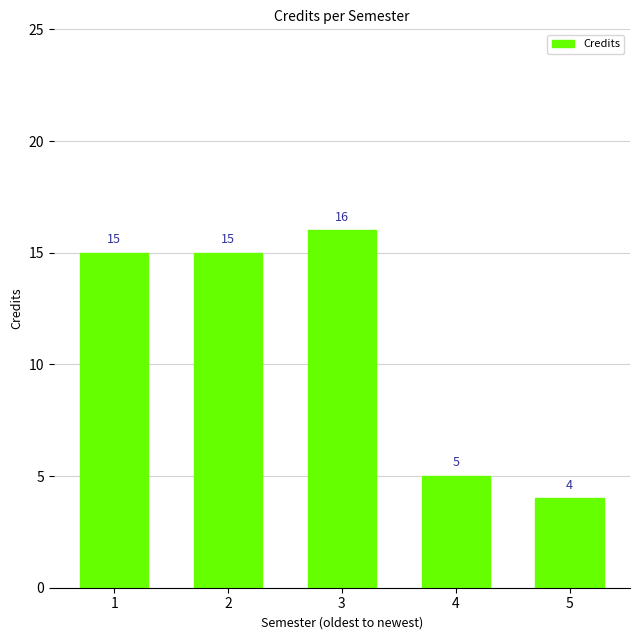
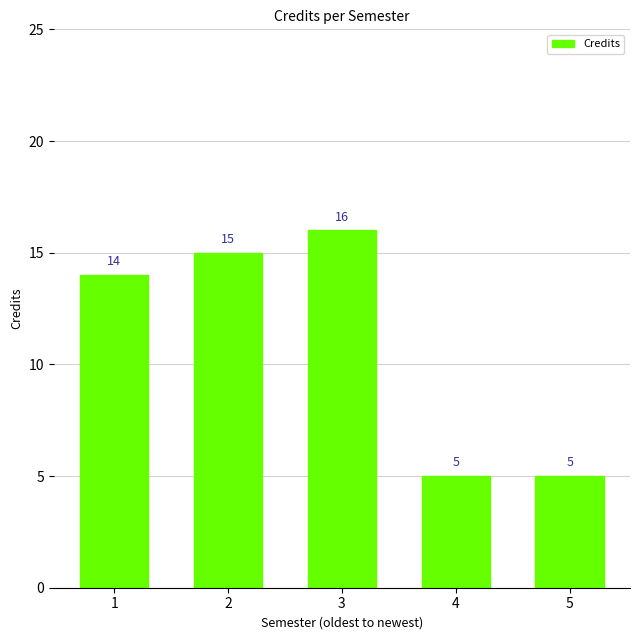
  {
-   "1": 15,
+   "1": 14,
    "2": 15,
    "3": 16,
    "4": 5,
-   "5": 4
+   "5": 5
  }
